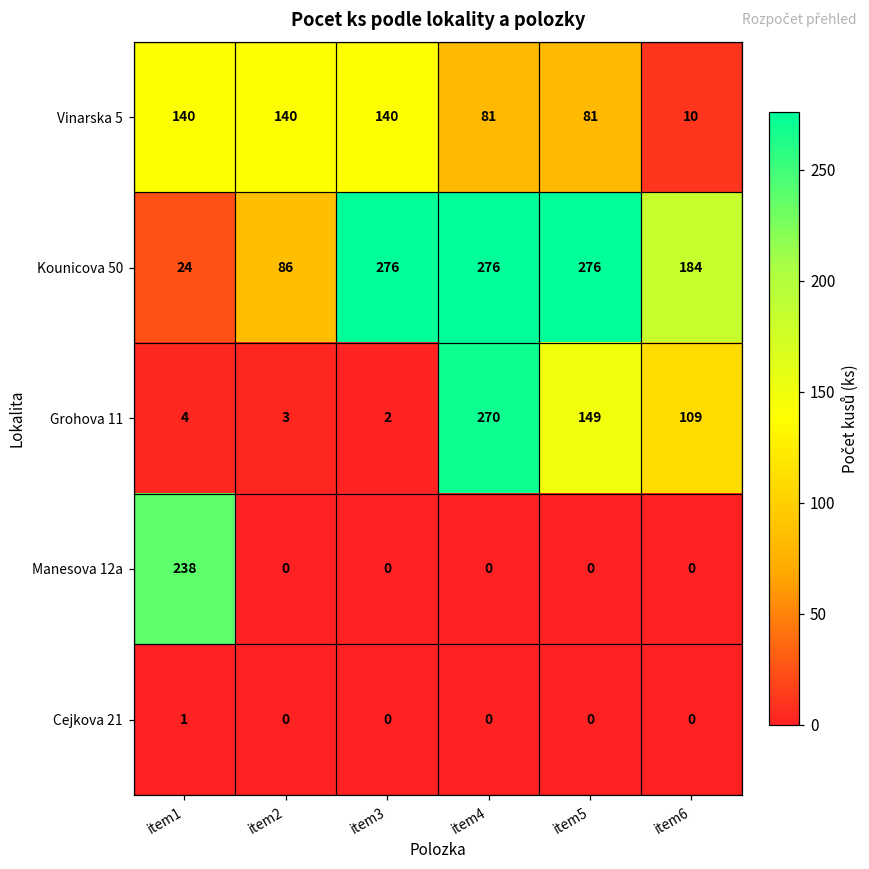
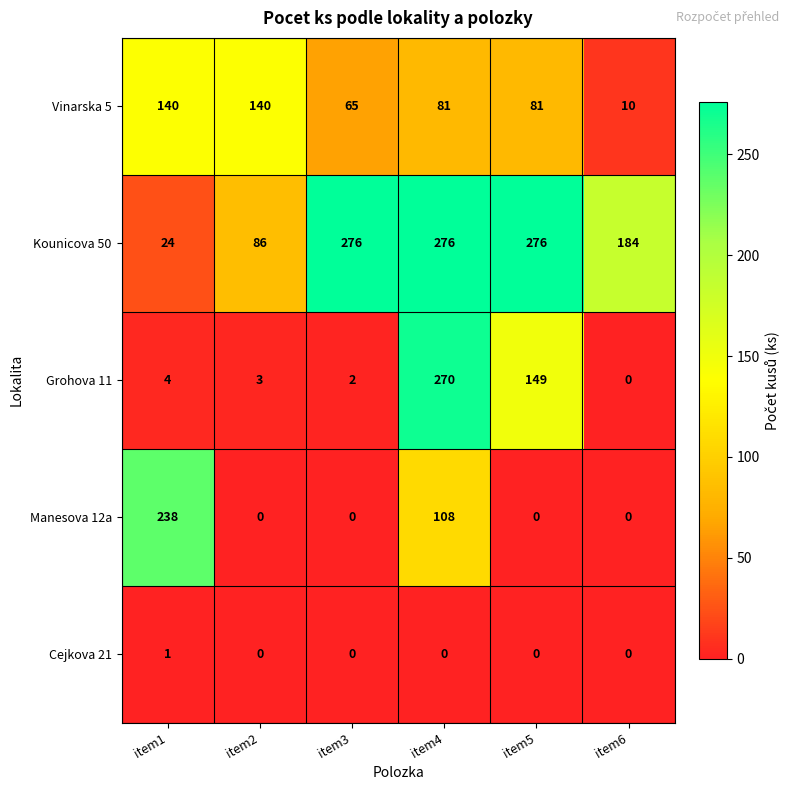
  {
    "Vinarska 5": {
      "item1": 140,
      "item2": 140,
-     "item3": 140,
+     "item3": 65,
      "item4": 81,
      "item5": 81,
      "item6": 10
    },
    "Kounicova 50": {
      "item1": 24,
      "item2": 86,
      "item3": 276,
      "item4": 276,
      "item5": 276,
      "item6": 184
    },
    "Grohova 11": {
      "item1": 4,
      "item2": 3,
      "item3": 2,
      "item4": 270,
      "item5": 149,
-     "item6": 109
+     "item6": 0
    },
    "Manesova 12a": {
      "item1": 238,
      "item2": 0,
      "item3": 0,
-     "item4": 0,
+     "item4": 108,
      "item5": 0,
      "item6": 0
    },
    "Cejkova 21": {
      "item1": 1,
      "item2": 0,
      "item3": 0,
      "item4": 0,
      "item5": 0,
      "item6": 0
    }
  }
